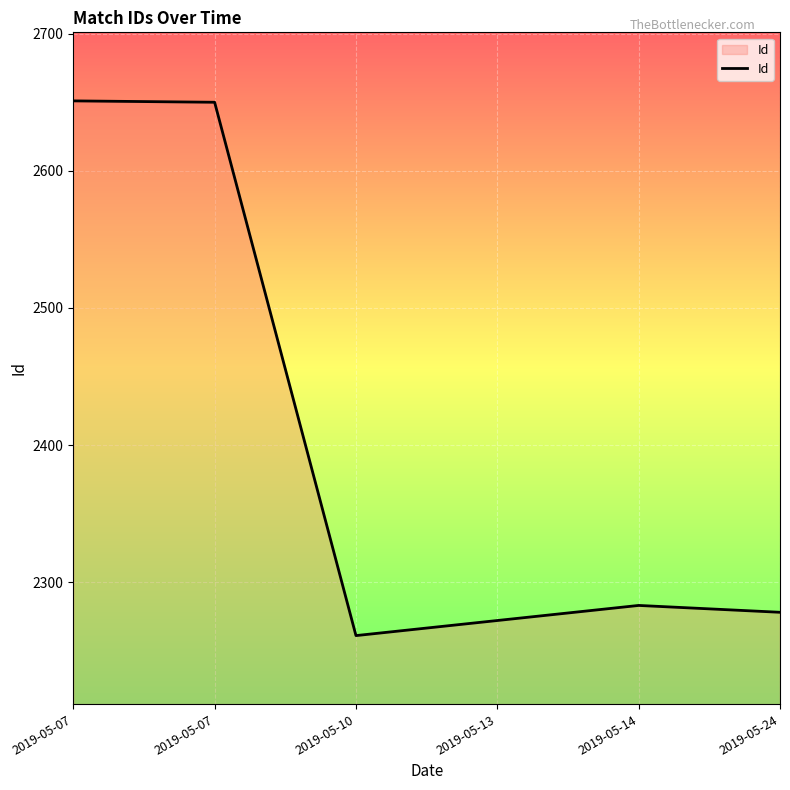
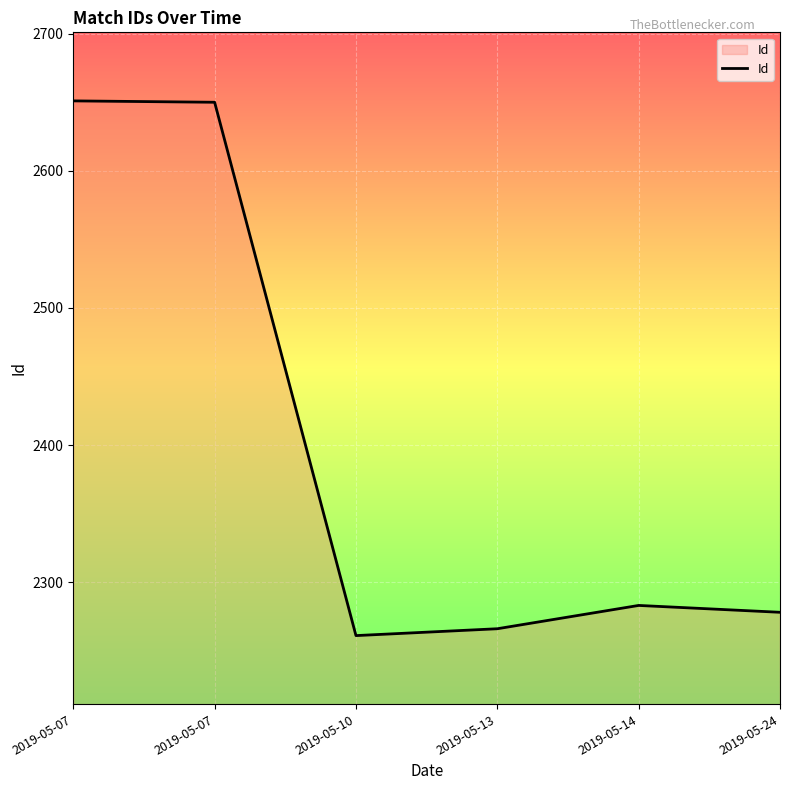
  {
    "2019-05-10": 2261,
-   "2019-05-13": 2272,
+   "2019-05-13": 2266,
    "2019-05-14": 2283,
    "2019-05-24": 2278
  }
